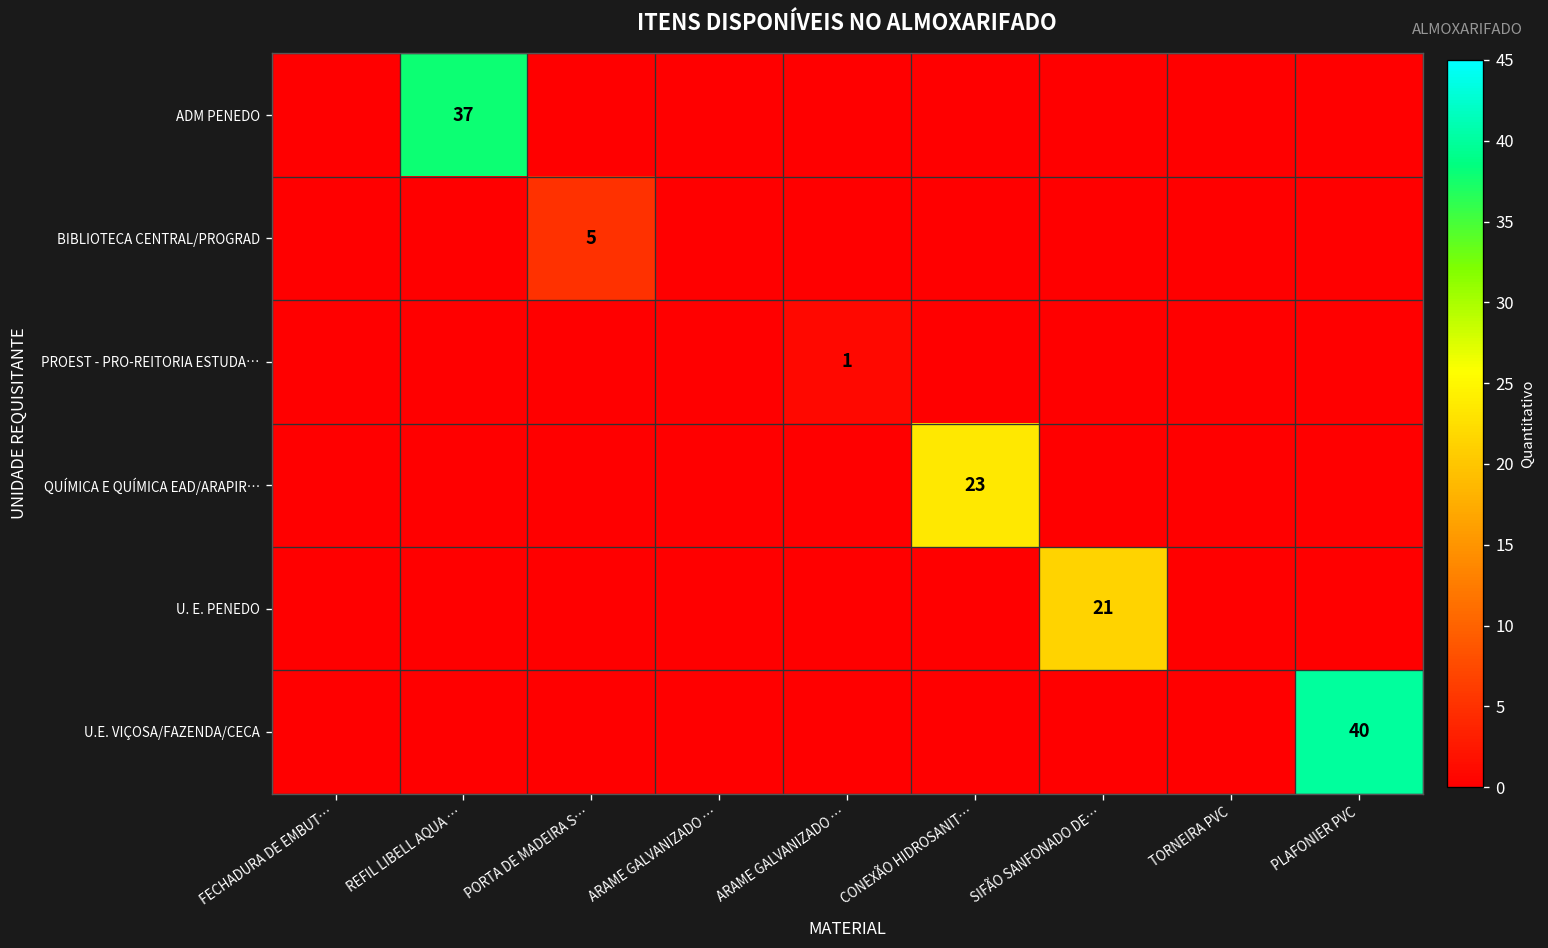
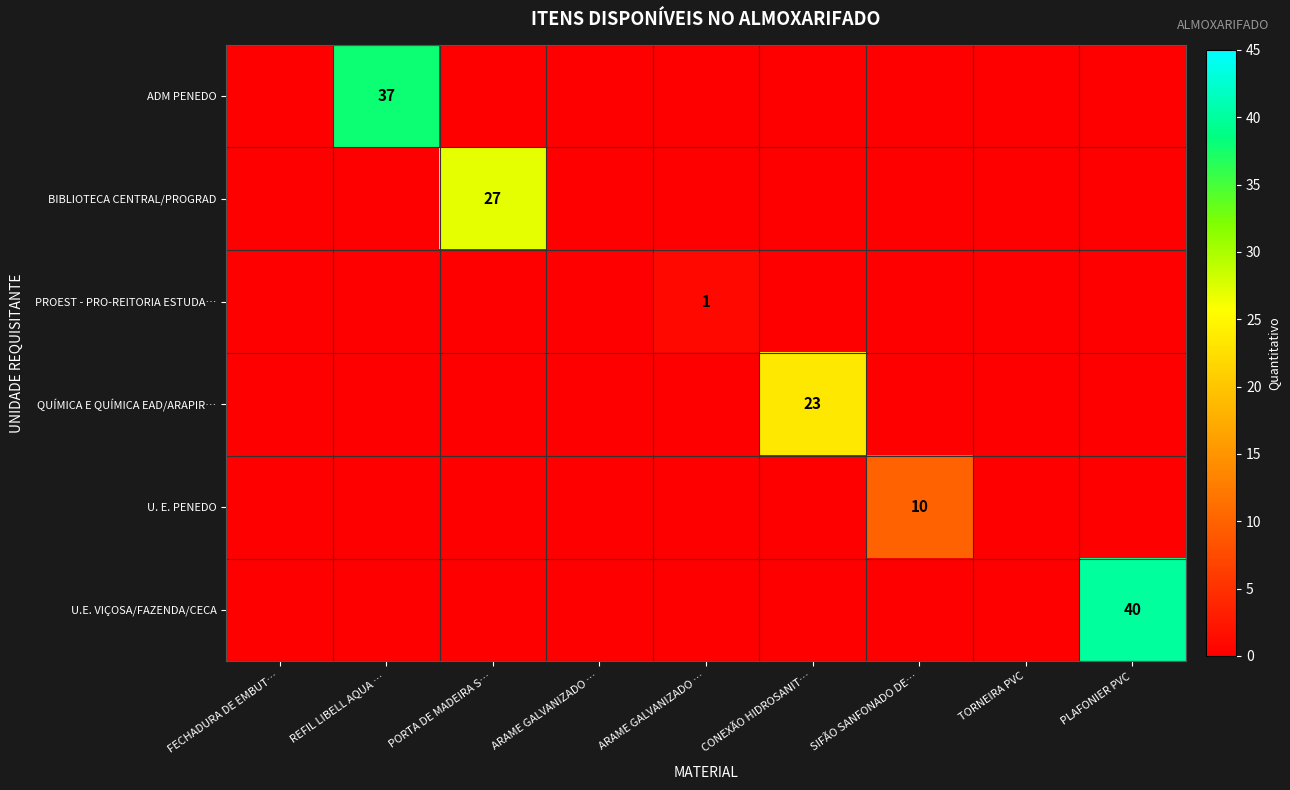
  {
    "ADM PENEDO": {
      "REFIL LIBELL AQUA …": 37
    },
    "BIBLIOTECA CENTRAL/PROGRAD": {
-     "PORTA DE MADEIRA S…": 5
+     "PORTA DE MADEIRA S…": 27
    },
    "QUÍMICA E QUÍMICA EAD/ARAPIR…": {
      "CONEXÃO HIDROSANIT…": 23
    },
    "U. E. PENEDO": {
-     "SIFÃO SANFONADO DE…": 21
+     "SIFÃO SANFONADO DE…": 10
    },
    "U.E. VIÇOSA/FAZENDA/CECA": {
      "PLAFONIER PVC": 40
    }
  }
